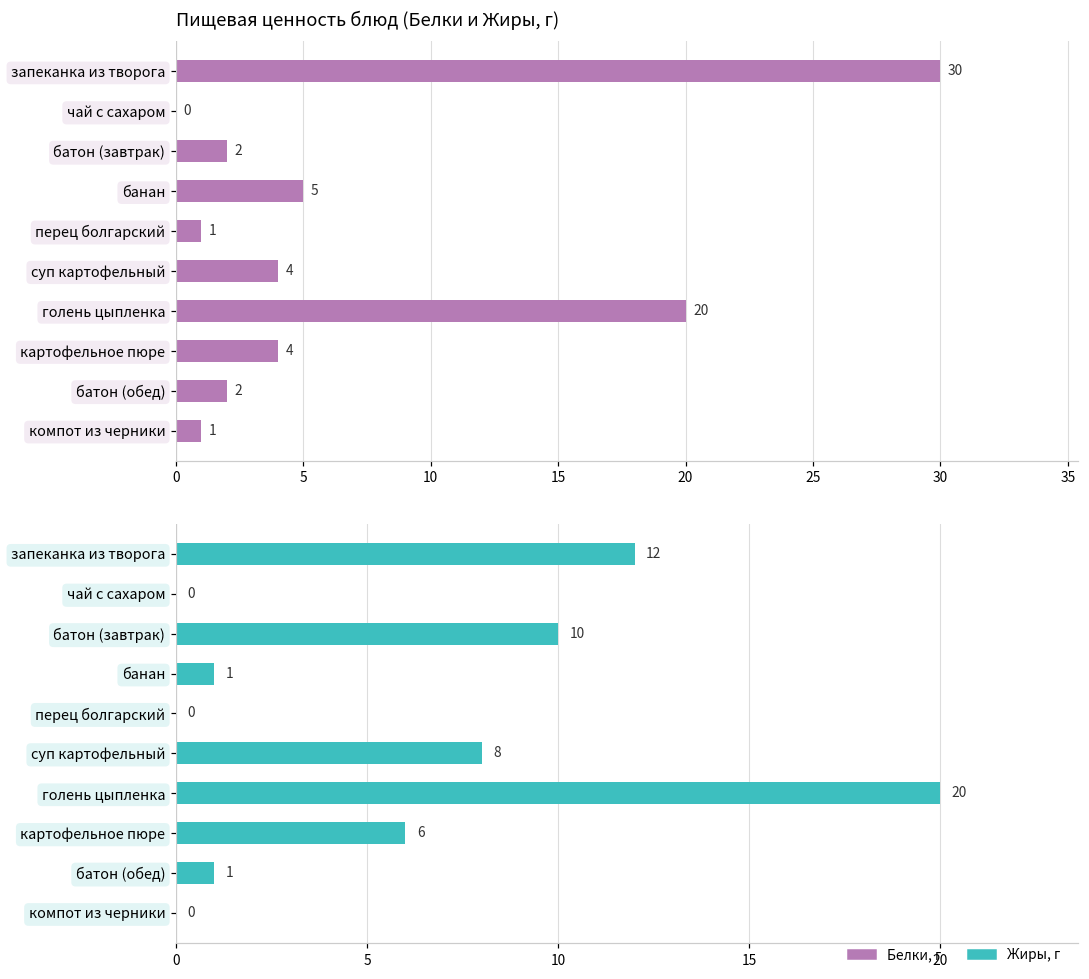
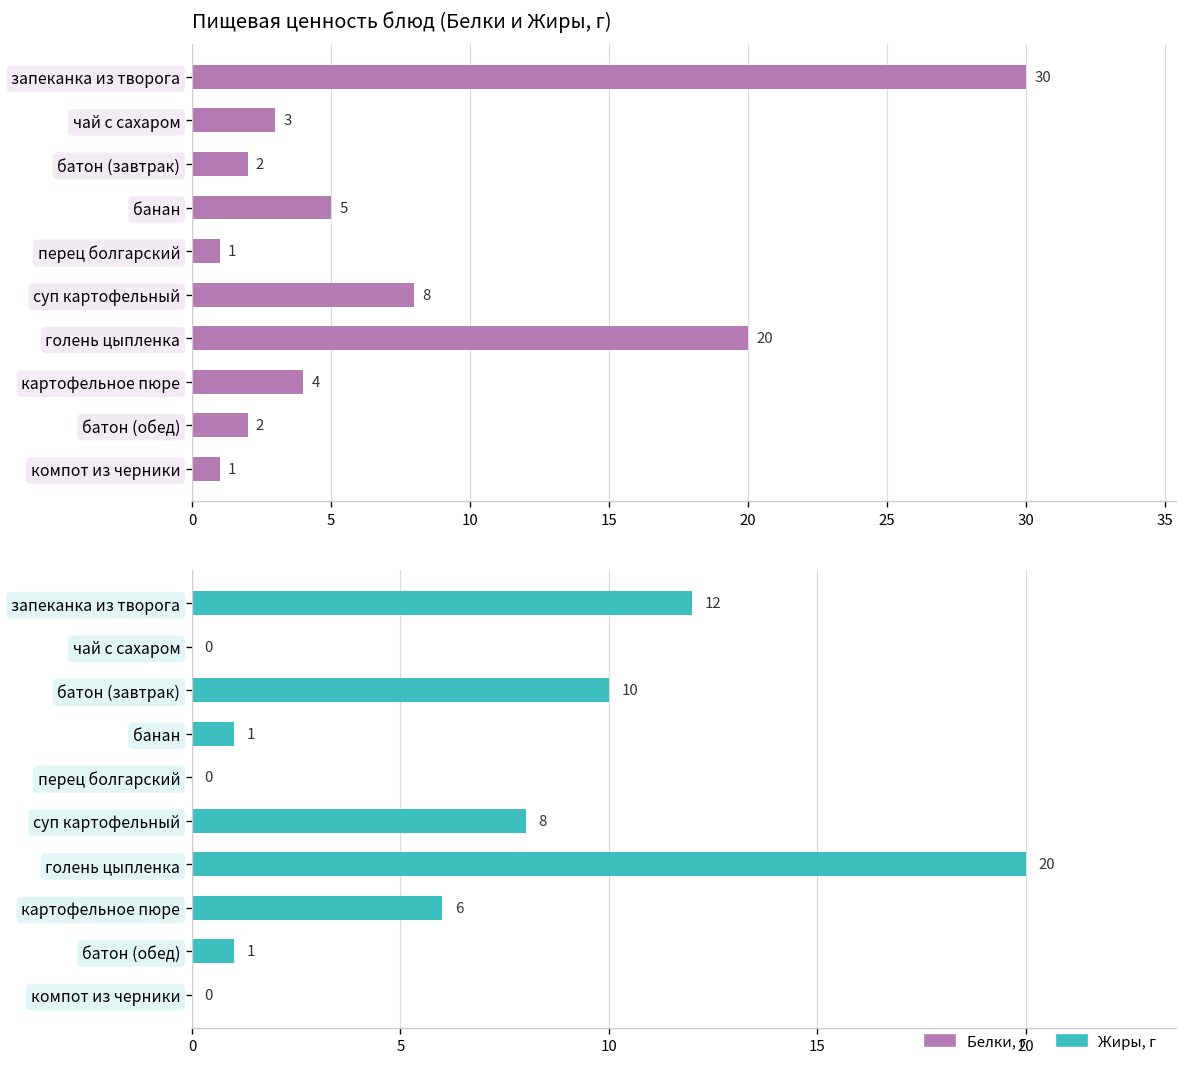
  {
    "Пищевая ценность блюд (Белки и Жиры, г)": {
      "запеканка из творога": 30,
-     "чай с сахаром": 0,
+     "чай с сахаром": 3,
      "батон (завтрак)": 2,
      "банан": 5,
      "перец болгарский": 1,
-     "суп картофельный": 4,
+     "суп картофельный": 8,
      "голень цыпленка": 20,
      "картофельное пюре": 4,
      "батон (обед)": 2,
      "компот из черники": 1
    }
  }
